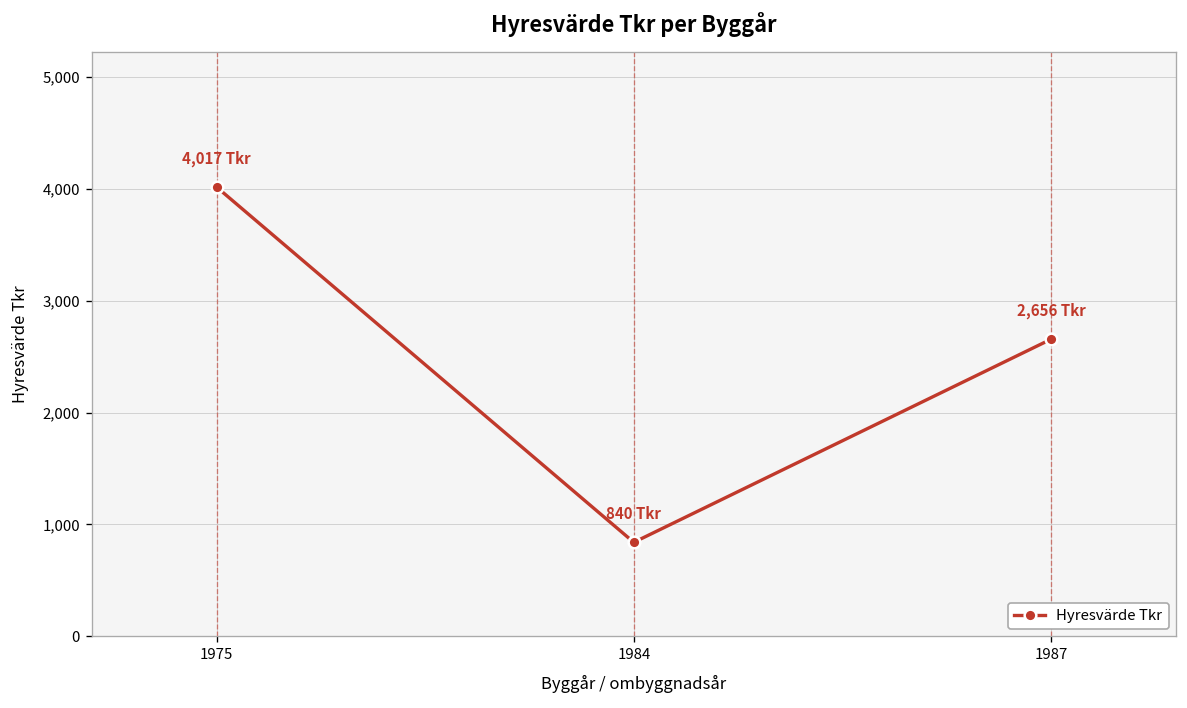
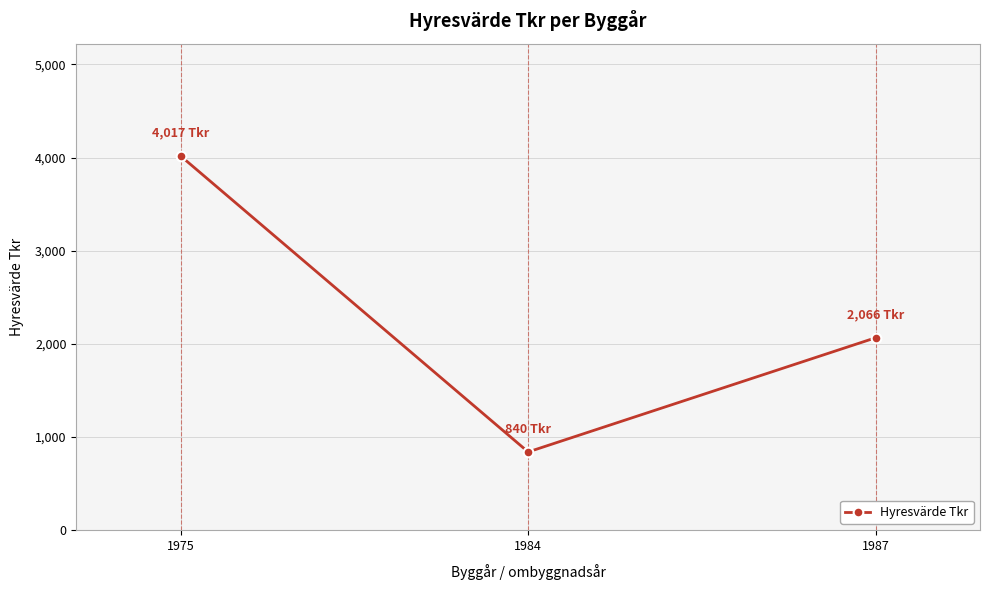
  {
    "1975": "4,017",
    "1984": "840",
-   "1987": "2,656"
+   "1987": "2,066"
  }
